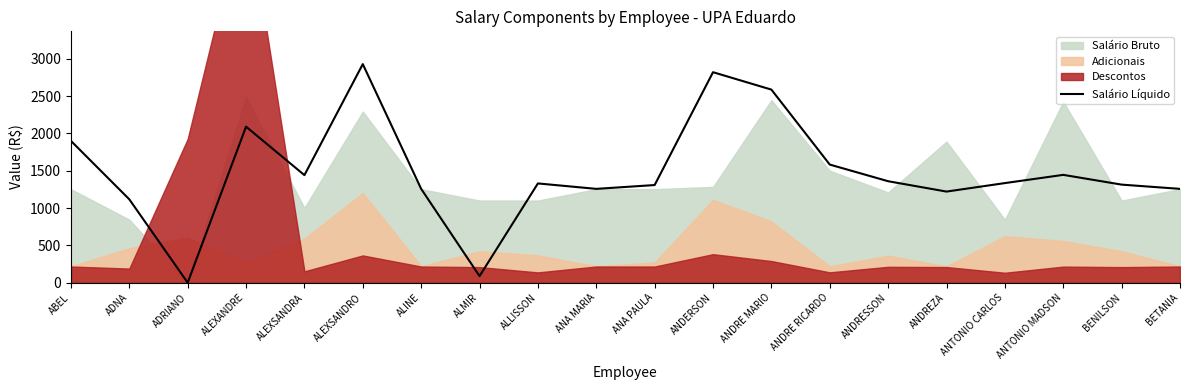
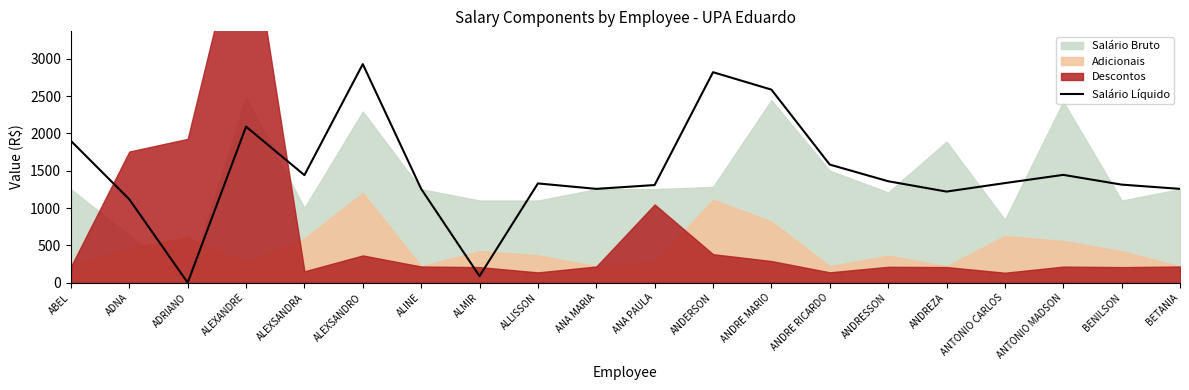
  {
    "Salário Líquido": {
      "ABEL": 1900,
      "ADNA": 1100,
      "ALEXANDRE": 2100,
      "ALEXSANDRA": 1400,
      "ALEXSANDRO": 2900,
      "ALMIR": 100,
      "ALLISSON": 1300,
      "ANA PAULA": 1300,
      "ANDERSON": 2800,
      "ANDRE MARIO": 2600,
      "ANDRE RICARDO": 1600,
      "ANDRESSON": 1400,
      "ANDREZA": 1200,
      "ANTONIO CARLOS": 1300,
      "ANTONIO MADSON": 1400,
      "BENILSON": 1300
    },
    "Salário Bruto": {
      "ABEL": 1300,
-     "ADNA": 800,
+     "ADNA": 600,
      "ALEXANDRE": 2500,
      "ALEXSANDRA": 1000,
      "ALEXSANDRO": 2300,
      "ALMIR": 1100,
      "ALLISSON": 1100,
      "ANA PAULA": 1300,
      "ANDERSON": 1300,
      "ANDRE MARIO": 2400,
      "ANDRE RICARDO": 1500,
      "ANDRESSON": 1200,
      "ANDREZA": 1900,
      "ANTONIO CARLOS": 800,
      "BENILSON": 1100
    },
    "Adicionais": {
      "ADNA": 500,
      "ADRIANO": 600,
      "ALEXANDRE": 300,
      "ALEXSANDRA": 600,
      "ALEXSANDRO": 1200,
      "ALMIR": 400,
      "ALLISSON": 400,
      "ANA PAULA": 300,
      "ANDERSON": 1100,
      "ANDRE MARIO": 800,
      "ANDRE RICARDO": 200,
      "ANDRESSON": 400,
      "ANTONIO CARLOS": 600,
      "ANTONIO MADSON": 600,
      "BENILSON": 400
    },
    "Descontos": {
-     "ADNA": 200,
+     "ADNA": 1800,
      "ADRIANO": 1900,
      "ALEXSANDRA": 200,
      "ALEXSANDRO": 400,
      "ALMIR": 200,
      "ALLISSON": 100,
-     "ANA PAULA": 200,
+     "ANA PAULA": 1000,
      "ANDERSON": 400,
      "ANDRE MARIO": 300,
      "ANDRE RICARDO": 100,
      "ANDRESSON": 200,
      "ANTONIO CARLOS": 100,
      "ANTONIO MADSON": 200,
      "BENILSON": 200
    }
  }
